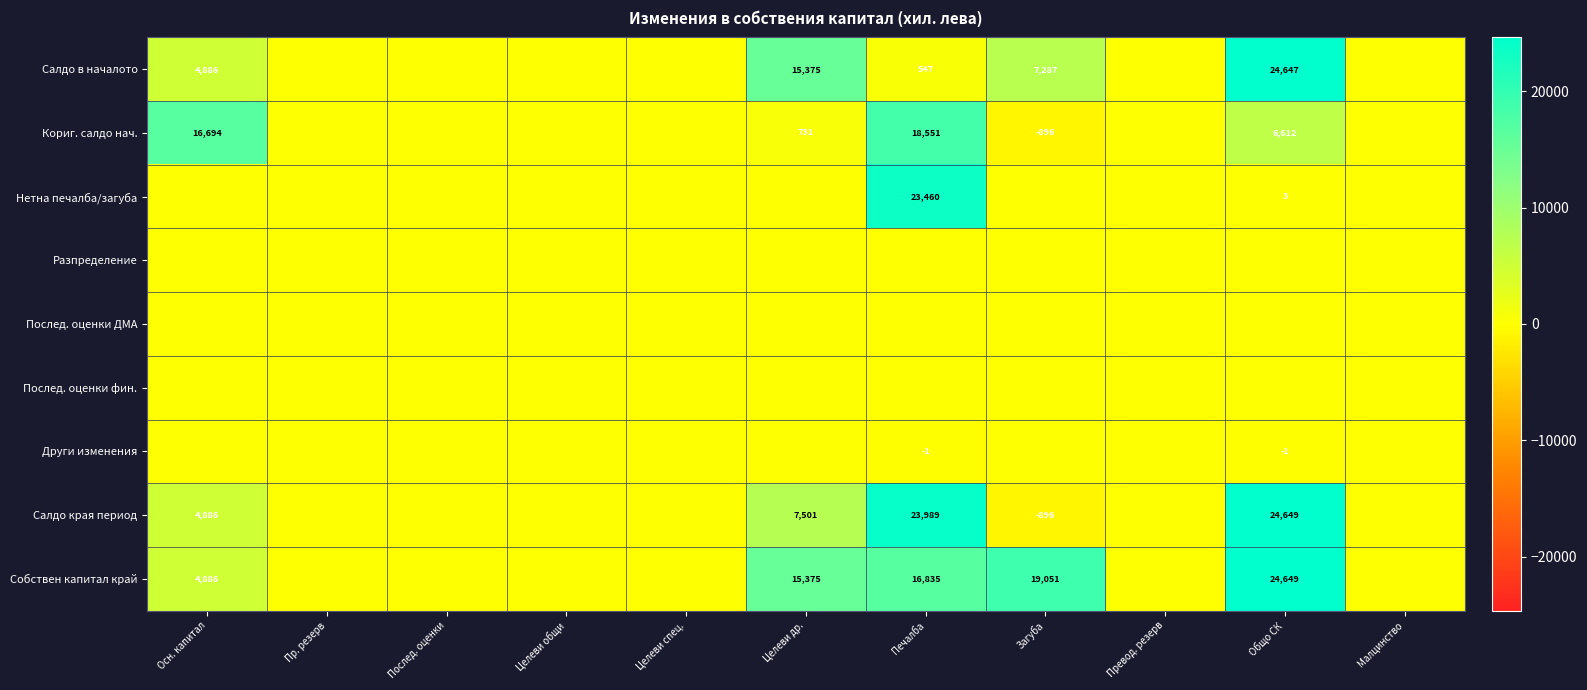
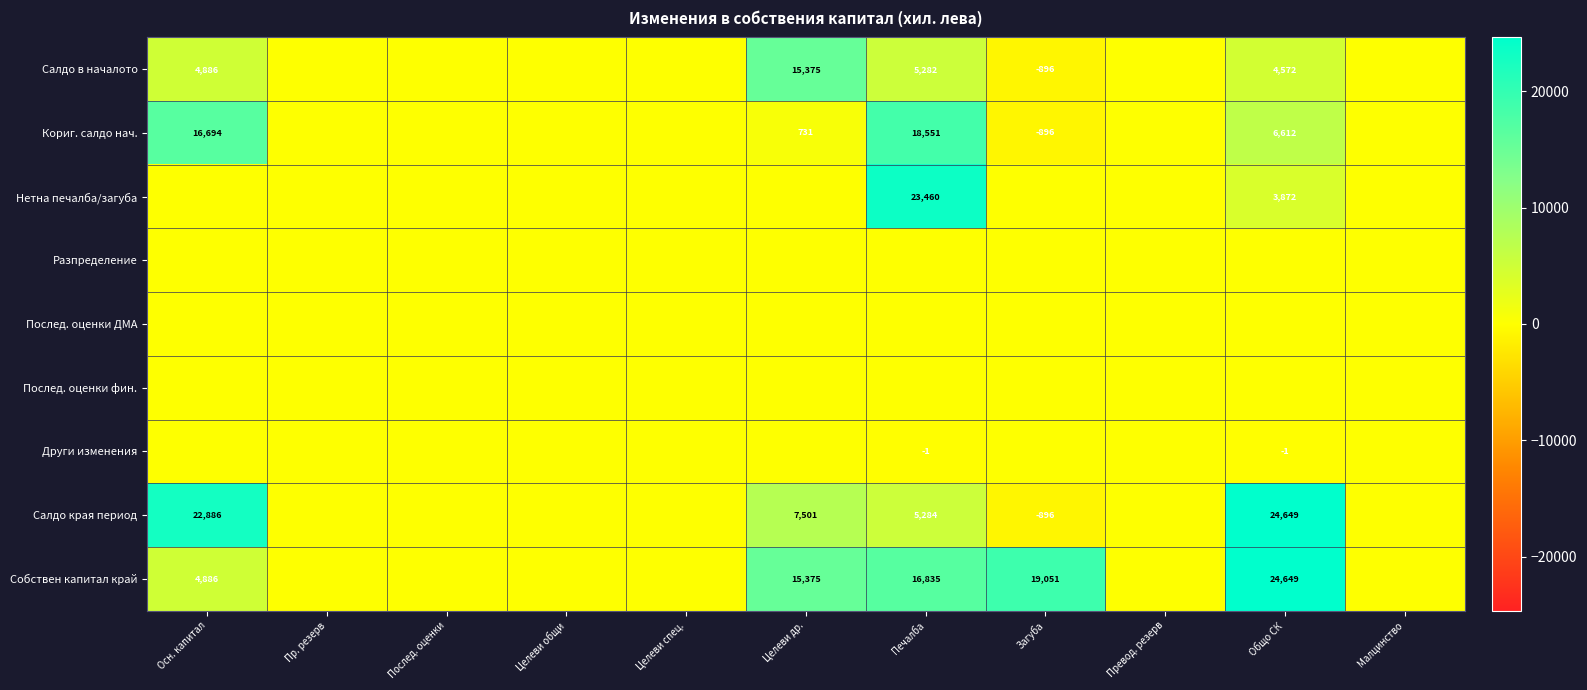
  {
    "Салдо в началото": {
      "Осн. капитал": "4,886",
      "Целеви др.": "15,375",
-     "Печалба": "547",
-     "Загуба": "7,287",
-     "Общо СК": "24,647"
+     "Печалба": "5,282",
+     "Загуба": "-896",
+     "Общо СК": "4,572"
    },
    "Кориг. салдо нач.": {
      "Осн. капитал": "16,694",
      "Целеви др.": "731",
      "Печалба": "18,551",
      "Загуба": "-896",
      "Общо СК": "6,612"
    },
    "Нетна печалба/загуба": {
      "Печалба": "23,460",
-     "Общо СК": "3"
+     "Общо СК": "3,872"
    },
    "Други изменения": {
      "Печалба": "-1",
      "Общо СК": "-1"
    },
    "Салдо края период": {
-     "Осн. капитал": "4,886",
+     "Осн. капитал": "22,886",
      "Целеви др.": "7,501",
-     "Печалба": "23,989",
+     "Печалба": "5,284",
      "Загуба": "-896",
      "Общо СК": "24,649"
    },
    "Собствен капитал край": {
      "Осн. капитал": "4,886",
      "Целеви др.": "15,375",
      "Печалба": "16,835",
      "Загуба": "19,051",
      "Общо СК": "24,649"
    }
  }
